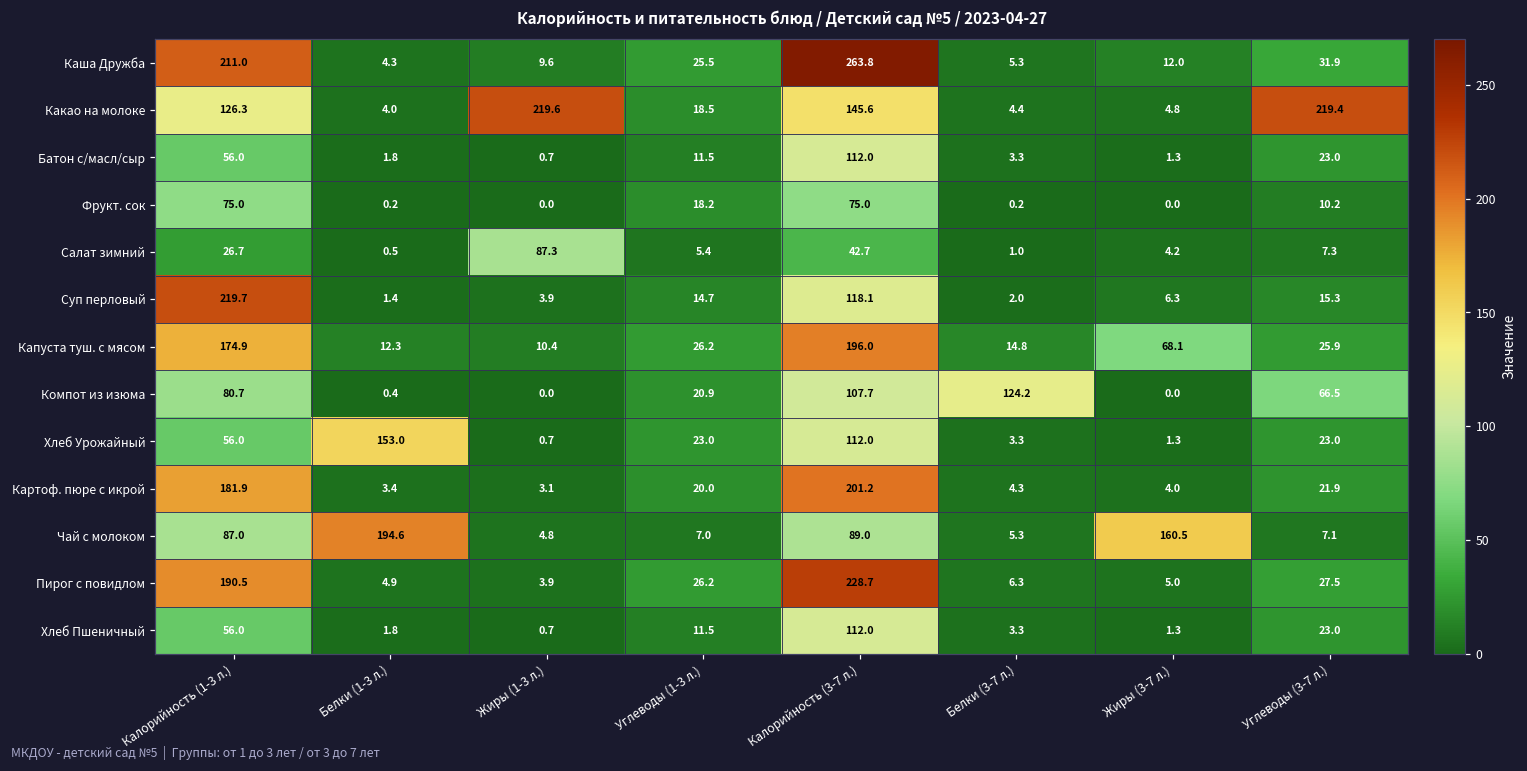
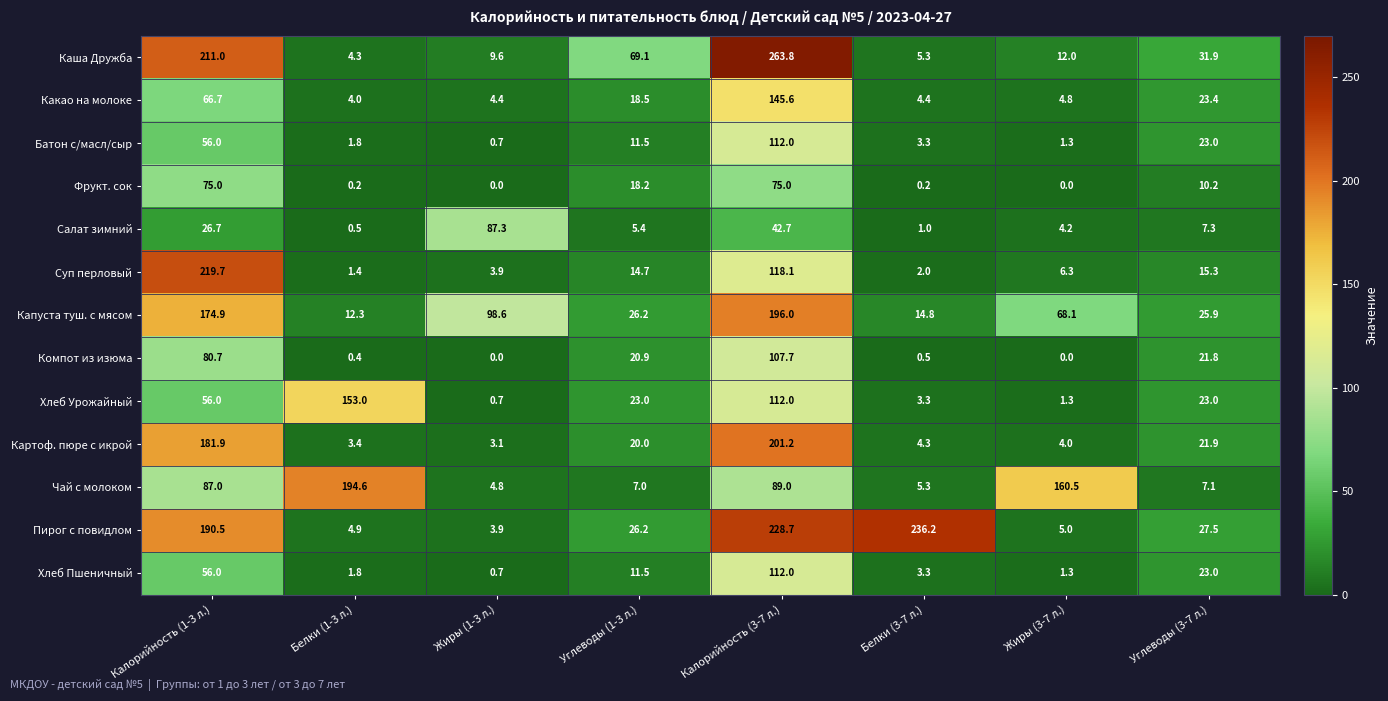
  {
    "Каша Дружба": {
      "Калорийность (1-3 л.)": 211.0,
      "Белки (1-3 л.)": 4.3,
      "Жиры (1-3 л.)": 9.6,
-     "Углеводы (1-3 л.)": 25.5,
+     "Углеводы (1-3 л.)": 69.1,
      "Калорийность (3-7 л.)": 263.8,
      "Белки (3-7 л.)": 5.3,
      "Жиры (3-7 л.)": 12.0,
      "Углеводы (3-7 л.)": 31.9
    },
    "Какао на молоке": {
-     "Калорийность (1-3 л.)": 126.3,
+     "Калорийность (1-3 л.)": 66.7,
      "Белки (1-3 л.)": 4.0,
-     "Жиры (1-3 л.)": 219.6,
+     "Жиры (1-3 л.)": 4.4,
      "Углеводы (1-3 л.)": 18.5,
      "Калорийность (3-7 л.)": 145.6,
      "Белки (3-7 л.)": 4.4,
      "Жиры (3-7 л.)": 4.8,
-     "Углеводы (3-7 л.)": 219.4
+     "Углеводы (3-7 л.)": 23.4
    },
    "Батон с/масл/сыр": {
      "Калорийность (1-3 л.)": 56.0,
      "Белки (1-3 л.)": 1.8,
      "Жиры (1-3 л.)": 0.7,
      "Углеводы (1-3 л.)": 11.5,
      "Калорийность (3-7 л.)": 112.0,
      "Белки (3-7 л.)": 3.3,
      "Жиры (3-7 л.)": 1.3,
      "Углеводы (3-7 л.)": 23.0
    },
    "Фрукт. сок": {
      "Калорийность (1-3 л.)": 75.0,
      "Белки (1-3 л.)": 0.2,
      "Жиры (1-3 л.)": 0.0,
      "Углеводы (1-3 л.)": 18.2,
      "Калорийность (3-7 л.)": 75.0,
      "Белки (3-7 л.)": 0.2,
      "Жиры (3-7 л.)": 0.0,
      "Углеводы (3-7 л.)": 10.2
    },
    "Салат зимний": {
      "Калорийность (1-3 л.)": 26.7,
      "Белки (1-3 л.)": 0.5,
      "Жиры (1-3 л.)": 87.3,
      "Углеводы (1-3 л.)": 5.4,
      "Калорийность (3-7 л.)": 42.7,
      "Белки (3-7 л.)": 1.0,
      "Жиры (3-7 л.)": 4.2,
      "Углеводы (3-7 л.)": 7.3
    },
    "Суп перловый": {
      "Калорийность (1-3 л.)": 219.7,
      "Белки (1-3 л.)": 1.4,
      "Жиры (1-3 л.)": 3.9,
      "Углеводы (1-3 л.)": 14.7,
      "Калорийность (3-7 л.)": 118.1,
      "Белки (3-7 л.)": 2.0,
      "Жиры (3-7 л.)": 6.3,
      "Углеводы (3-7 л.)": 15.3
    },
    "Капуста туш. с мясом": {
      "Калорийность (1-3 л.)": 174.9,
      "Белки (1-3 л.)": 12.3,
-     "Жиры (1-3 л.)": 10.4,
+     "Жиры (1-3 л.)": 98.6,
      "Углеводы (1-3 л.)": 26.2,
      "Калорийность (3-7 л.)": 196.0,
      "Белки (3-7 л.)": 14.8,
      "Жиры (3-7 л.)": 68.1,
      "Углеводы (3-7 л.)": 25.9
    },
    "Компот из изюма": {
      "Калорийность (1-3 л.)": 80.7,
      "Белки (1-3 л.)": 0.4,
      "Жиры (1-3 л.)": 0.0,
      "Углеводы (1-3 л.)": 20.9,
      "Калорийность (3-7 л.)": 107.7,
-     "Белки (3-7 л.)": 124.2,
+     "Белки (3-7 л.)": 0.5,
      "Жиры (3-7 л.)": 0.0,
-     "Углеводы (3-7 л.)": 66.5
+     "Углеводы (3-7 л.)": 21.8
    },
    "Хлеб Урожайный": {
      "Калорийность (1-3 л.)": 56.0,
      "Белки (1-3 л.)": 153.0,
      "Жиры (1-3 л.)": 0.7,
      "Углеводы (1-3 л.)": 23.0,
      "Калорийность (3-7 л.)": 112.0,
      "Белки (3-7 л.)": 3.3,
      "Жиры (3-7 л.)": 1.3,
      "Углеводы (3-7 л.)": 23.0
    },
    "Картоф. пюре с икрой": {
      "Калорийность (1-3 л.)": 181.9,
      "Белки (1-3 л.)": 3.4,
      "Жиры (1-3 л.)": 3.1,
      "Углеводы (1-3 л.)": 20.0,
      "Калорийность (3-7 л.)": 201.2,
      "Белки (3-7 л.)": 4.3,
      "Жиры (3-7 л.)": 4.0,
      "Углеводы (3-7 л.)": 21.9
    },
    "Чай с молоком": {
      "Калорийность (1-3 л.)": 87.0,
      "Белки (1-3 л.)": 194.6,
      "Жиры (1-3 л.)": 4.8,
      "Углеводы (1-3 л.)": 7.0,
      "Калорийность (3-7 л.)": 89.0,
      "Белки (3-7 л.)": 5.3,
      "Жиры (3-7 л.)": 160.5,
      "Углеводы (3-7 л.)": 7.1
    },
    "Пирог с повидлом": {
      "Калорийность (1-3 л.)": 190.5,
      "Белки (1-3 л.)": 4.9,
      "Жиры (1-3 л.)": 3.9,
      "Углеводы (1-3 л.)": 26.2,
      "Калорийность (3-7 л.)": 228.7,
-     "Белки (3-7 л.)": 6.3,
+     "Белки (3-7 л.)": 236.2,
      "Жиры (3-7 л.)": 5.0,
      "Углеводы (3-7 л.)": 27.5
    },
    "Хлеб Пшеничный": {
      "Калорийность (1-3 л.)": 56.0,
      "Белки (1-3 л.)": 1.8,
      "Жиры (1-3 л.)": 0.7,
      "Углеводы (1-3 л.)": 11.5,
      "Калорийность (3-7 л.)": 112.0,
      "Белки (3-7 л.)": 3.3,
      "Жиры (3-7 л.)": 1.3,
      "Углеводы (3-7 л.)": 23.0
    }
  }
